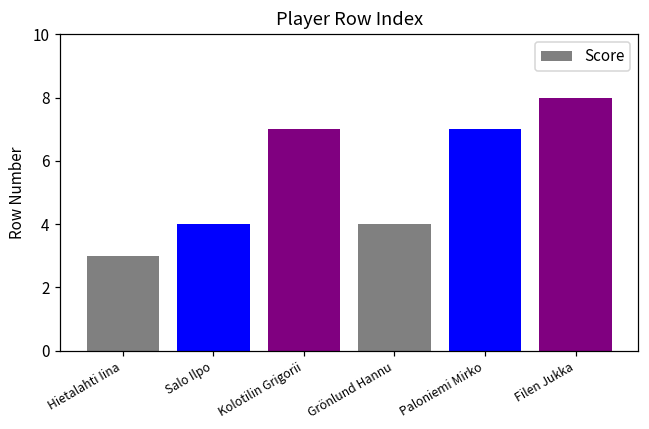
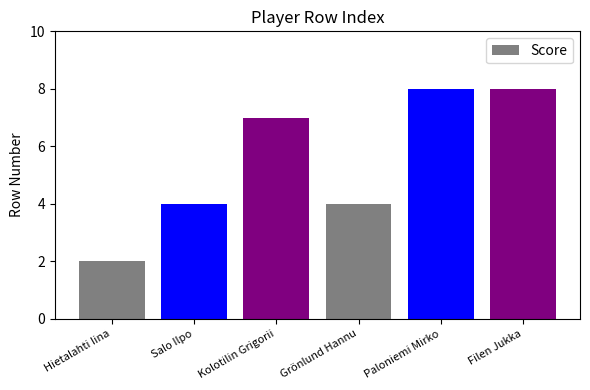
  {
-   "Hietalahti Iina": 3,
+   "Hietalahti Iina": 2,
    "Salo Ilpo": 4,
    "Kolotilin Grigorii": 7,
    "Grönlund Hannu": 4,
-   "Paloniemi Mirko": 7,
+   "Paloniemi Mirko": 8,
    "Filen Jukka": 8
  }
